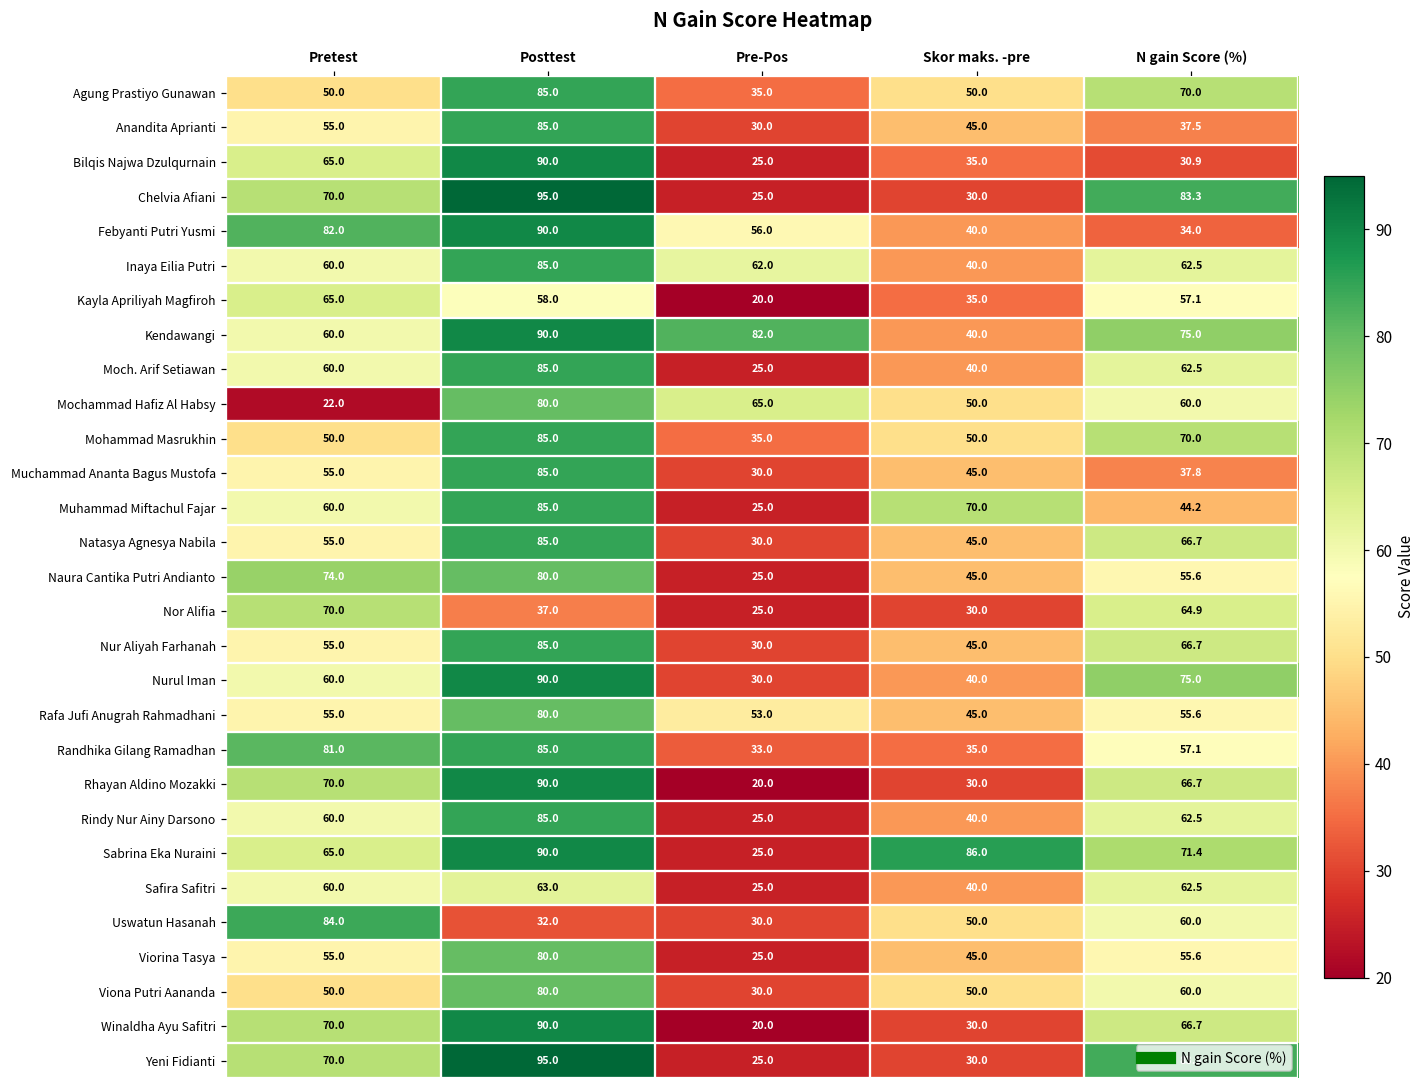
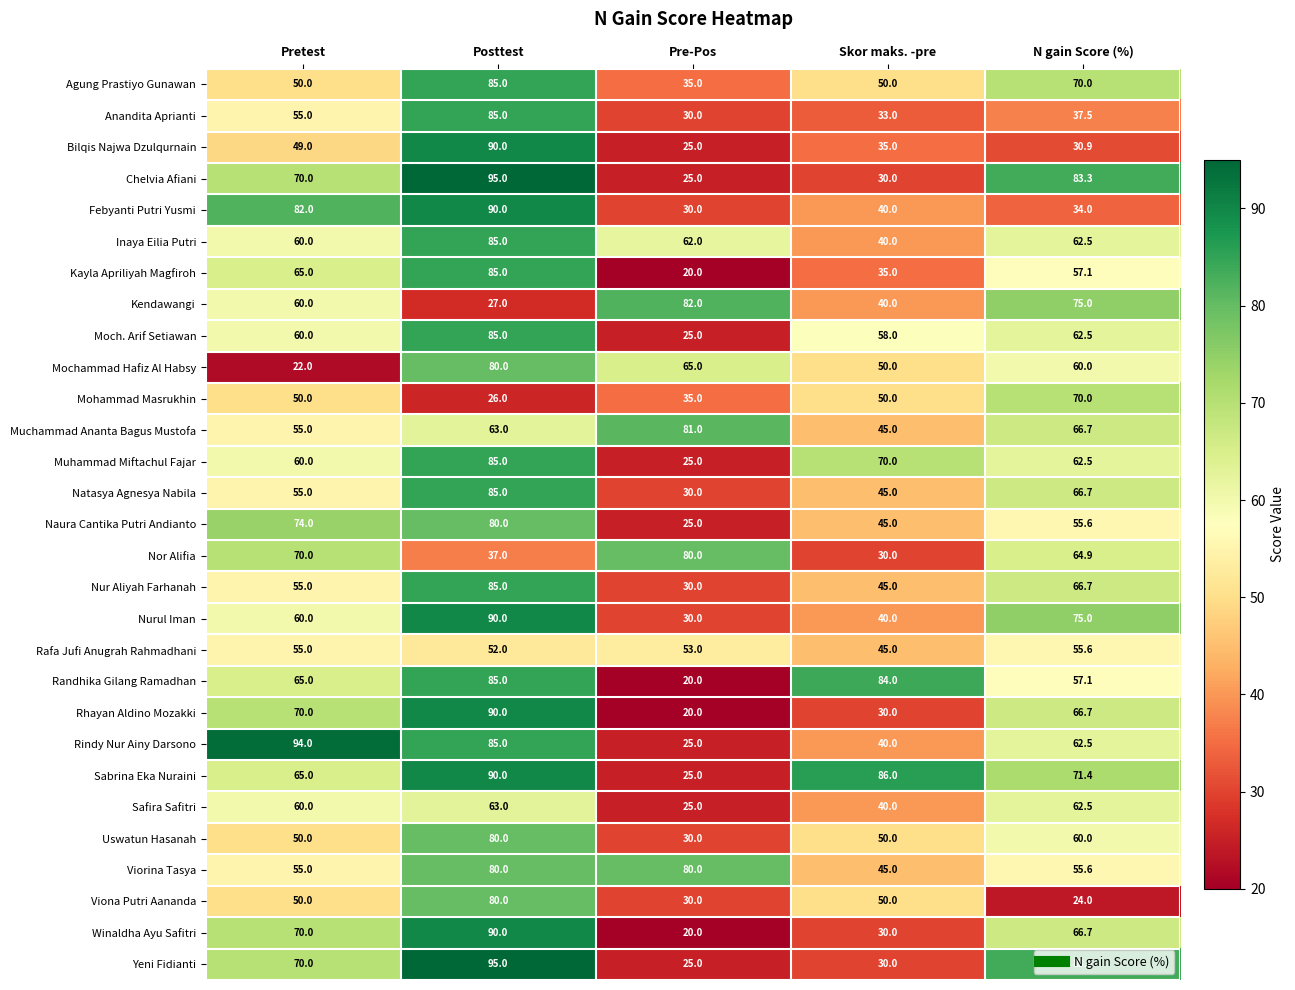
  {
    "Agung Prastiyo Gunawan": {
      "Pretest": 50.0,
      "Posttest": 85.0,
      "Pre-Pos": 35.0,
      "Skor maks. -pre": 50.0,
      "N gain Score (%)": 70.0
    },
    "Anandita Aprianti": {
      "Pretest": 55.0,
      "Posttest": 85.0,
      "Pre-Pos": 30.0,
-     "Skor maks. -pre": 45.0,
+     "Skor maks. -pre": 33.0,
      "N gain Score (%)": 37.5
    },
    "Bilqis Najwa Dzulqurnain": {
-     "Pretest": 65.0,
+     "Pretest": 49.0,
      "Posttest": 90.0,
      "Pre-Pos": 25.0,
      "Skor maks. -pre": 35.0,
      "N gain Score (%)": 30.9
    },
    "Chelvia Afiani": {
      "Pretest": 70.0,
      "Posttest": 95.0,
      "Pre-Pos": 25.0,
      "Skor maks. -pre": 30.0,
      "N gain Score (%)": 83.3
    },
    "Febyanti Putri Yusmi": {
      "Pretest": 82.0,
      "Posttest": 90.0,
-     "Pre-Pos": 56.0,
+     "Pre-Pos": 30.0,
      "Skor maks. -pre": 40.0,
      "N gain Score (%)": 34.0
    },
    "Inaya Eilia Putri": {
      "Pretest": 60.0,
      "Posttest": 85.0,
      "Pre-Pos": 62.0,
      "Skor maks. -pre": 40.0,
      "N gain Score (%)": 62.5
    },
    "Kayla Apriliyah Magfiroh": {
      "Pretest": 65.0,
-     "Posttest": 58.0,
+     "Posttest": 85.0,
      "Pre-Pos": 20.0,
      "Skor maks. -pre": 35.0,
      "N gain Score (%)": 57.1
    },
    "Kendawangi": {
      "Pretest": 60.0,
-     "Posttest": 90.0,
+     "Posttest": 27.0,
      "Pre-Pos": 82.0,
      "Skor maks. -pre": 40.0,
      "N gain Score (%)": 75.0
    },
    "Moch. Arif Setiawan": {
      "Pretest": 60.0,
      "Posttest": 85.0,
      "Pre-Pos": 25.0,
-     "Skor maks. -pre": 40.0,
+     "Skor maks. -pre": 58.0,
      "N gain Score (%)": 62.5
    },
    "Mochammad Hafiz Al Habsy": {
      "Pretest": 22.0,
      "Posttest": 80.0,
      "Pre-Pos": 65.0,
      "Skor maks. -pre": 50.0,
      "N gain Score (%)": 60.0
    },
    "Mohammad Masrukhin": {
      "Pretest": 50.0,
-     "Posttest": 85.0,
+     "Posttest": 26.0,
      "Pre-Pos": 35.0,
      "Skor maks. -pre": 50.0,
      "N gain Score (%)": 70.0
    },
    "Muchammad Ananta Bagus Mustofa": {
      "Pretest": 55.0,
-     "Posttest": 85.0,
-     "Pre-Pos": 30.0,
+     "Posttest": 63.0,
+     "Pre-Pos": 81.0,
      "Skor maks. -pre": 45.0,
-     "N gain Score (%)": 37.8
+     "N gain Score (%)": 66.7
    },
    "Muhammad Miftachul Fajar": {
      "Pretest": 60.0,
      "Posttest": 85.0,
      "Pre-Pos": 25.0,
      "Skor maks. -pre": 70.0,
-     "N gain Score (%)": 44.2
+     "N gain Score (%)": 62.5
    },
    "Natasya Agnesya Nabila": {
      "Pretest": 55.0,
      "Posttest": 85.0,
      "Pre-Pos": 30.0,
      "Skor maks. -pre": 45.0,
      "N gain Score (%)": 66.7
    },
    "Naura Cantika Putri Andianto": {
      "Pretest": 74.0,
      "Posttest": 80.0,
      "Pre-Pos": 25.0,
      "Skor maks. -pre": 45.0,
      "N gain Score (%)": 55.6
    },
    "Nor Alifia": {
      "Pretest": 70.0,
      "Posttest": 37.0,
-     "Pre-Pos": 25.0,
+     "Pre-Pos": 80.0,
      "Skor maks. -pre": 30.0,
      "N gain Score (%)": 64.9
    },
    "Nur Aliyah Farhanah": {
      "Pretest": 55.0,
      "Posttest": 85.0,
      "Pre-Pos": 30.0,
      "Skor maks. -pre": 45.0,
      "N gain Score (%)": 66.7
    },
    "Nurul Iman": {
      "Pretest": 60.0,
      "Posttest": 90.0,
      "Pre-Pos": 30.0,
      "Skor maks. -pre": 40.0,
      "N gain Score (%)": 75.0
    },
    "Rafa Jufi Anugrah Rahmadhani": {
      "Pretest": 55.0,
-     "Posttest": 80.0,
+     "Posttest": 52.0,
      "Pre-Pos": 53.0,
      "Skor maks. -pre": 45.0,
      "N gain Score (%)": 55.6
    },
    "Randhika Gilang Ramadhan": {
-     "Pretest": 81.0,
+     "Pretest": 65.0,
      "Posttest": 85.0,
-     "Pre-Pos": 33.0,
-     "Skor maks. -pre": 35.0,
+     "Pre-Pos": 20.0,
+     "Skor maks. -pre": 84.0,
      "N gain Score (%)": 57.1
    },
    "Rhayan Aldino Mozakki": {
      "Pretest": 70.0,
      "Posttest": 90.0,
      "Pre-Pos": 20.0,
      "Skor maks. -pre": 30.0,
      "N gain Score (%)": 66.7
    },
    "Rindy Nur Ainy Darsono": {
-     "Pretest": 60.0,
+     "Pretest": 94.0,
      "Posttest": 85.0,
      "Pre-Pos": 25.0,
      "Skor maks. -pre": 40.0,
      "N gain Score (%)": 62.5
    },
    "Sabrina Eka Nuraini": {
      "Pretest": 65.0,
      "Posttest": 90.0,
      "Pre-Pos": 25.0,
      "Skor maks. -pre": 86.0,
      "N gain Score (%)": 71.4
    },
    "Safira Safitri": {
      "Pretest": 60.0,
      "Posttest": 63.0,
      "Pre-Pos": 25.0,
      "Skor maks. -pre": 40.0,
      "N gain Score (%)": 62.5
    },
    "Uswatun Hasanah": {
-     "Pretest": 84.0,
-     "Posttest": 32.0,
+     "Pretest": 50.0,
+     "Posttest": 80.0,
      "Pre-Pos": 30.0,
      "Skor maks. -pre": 50.0,
      "N gain Score (%)": 60.0
    },
    "Viorina Tasya": {
      "Pretest": 55.0,
      "Posttest": 80.0,
-     "Pre-Pos": 25.0,
+     "Pre-Pos": 80.0,
      "Skor maks. -pre": 45.0,
      "N gain Score (%)": 55.6
    },
    "Viona Putri Aananda": {
      "Pretest": 50.0,
      "Posttest": 80.0,
      "Pre-Pos": 30.0,
      "Skor maks. -pre": 50.0,
-     "N gain Score (%)": 60.0
+     "N gain Score (%)": 24.0
    },
    "Winaldha Ayu Safitri": {
      "Pretest": 70.0,
      "Posttest": 90.0,
      "Pre-Pos": 20.0,
      "Skor maks. -pre": 30.0,
      "N gain Score (%)": 66.7
    },
    "Yeni Fidianti": {
      "Pretest": 70.0,
      "Posttest": 95.0,
      "Pre-Pos": 25.0,
      "Skor maks. -pre": 30.0
    }
  }
